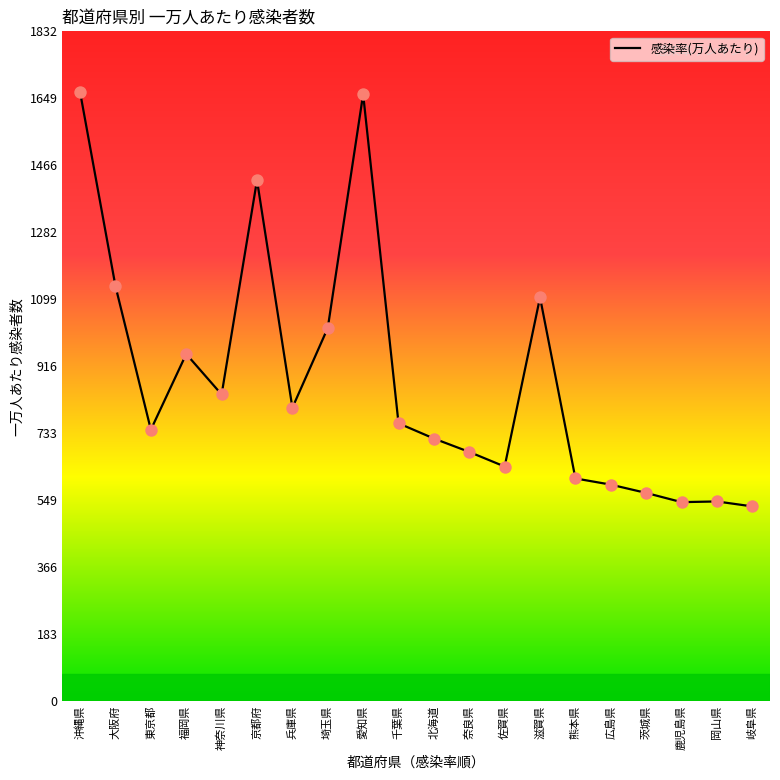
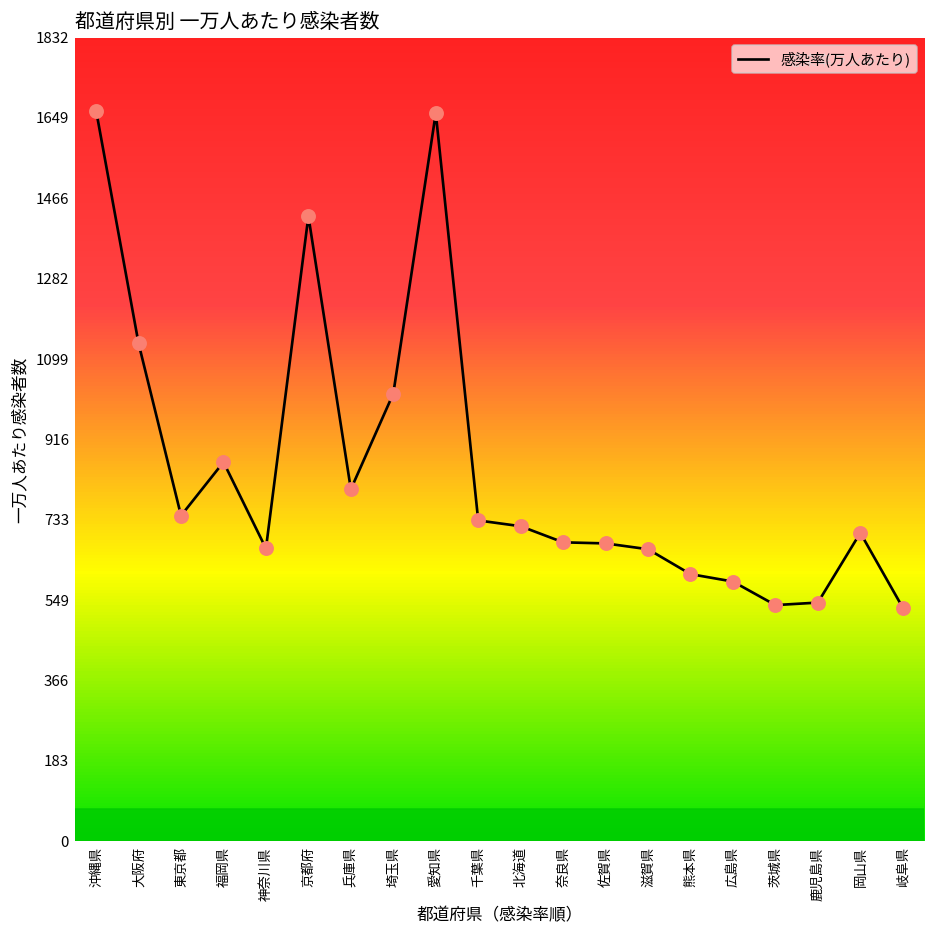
  {
    "沖縄県": 1670,
    "大阪府": 1140,
    "東京都": 740,
-   "福岡県": 950,
-   "神奈川県": 840,
+   "福岡県": 860,
+   "神奈川県": 670,
    "京都府": 1430,
    "兵庫県": 800,
    "埼玉県": 1020,
    "愛知県": 1660,
-   "千葉県": 760,
+   "千葉県": 730,
    "北海道": 720,
    "奈良県": 680,
-   "佐賀県": 640,
-   "滋賀県": 1100,
+   "佐賀県": 680,
+   "滋賀県": 670,
    "熊本県": 610,
    "広島県": 590,
-   "茨城県": 570,
+   "茨城県": 540,
    "鹿児島県": 540,
-   "岡山県": 550,
+   "岡山県": 700,
    "岐阜県": 530
  }
